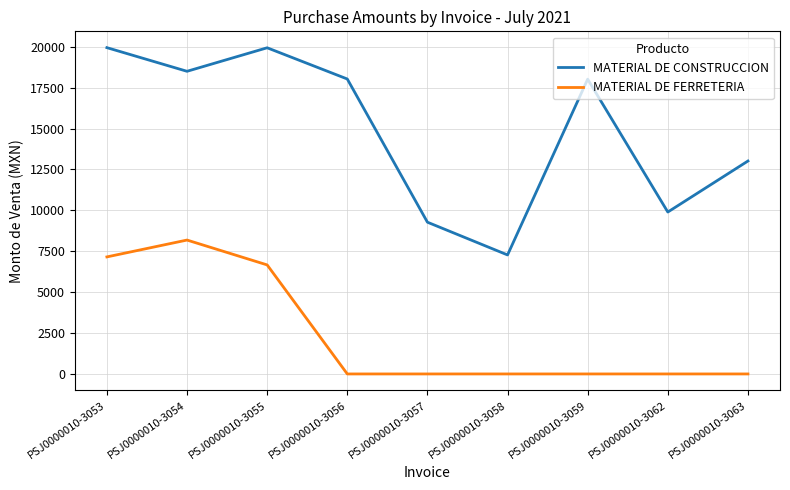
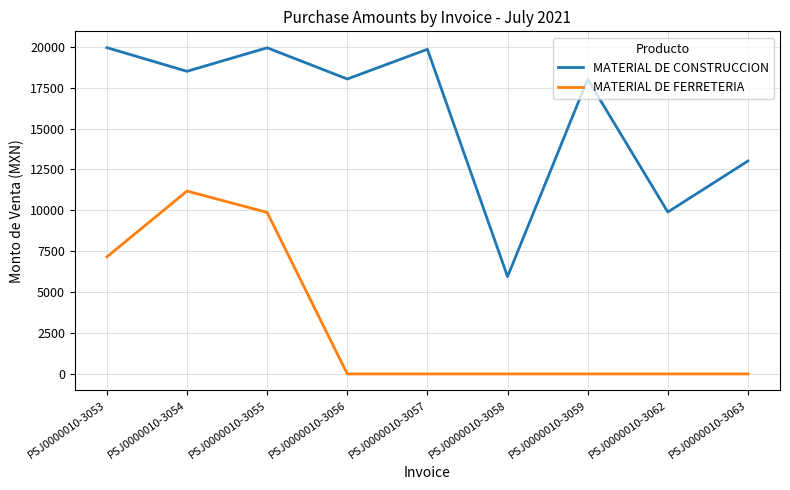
  {
    "MATERIAL DE CONSTRUCCION": {
      "PSJ0000010-3053": 20000,
      "PSJ0000010-3054": 18500,
      "PSJ0000010-3055": 19900,
      "PSJ0000010-3056": 18000,
-     "PSJ0000010-3057": 9300,
-     "PSJ0000010-3058": 7300,
+     "PSJ0000010-3057": 19800,
+     "PSJ0000010-3058": 6000,
      "PSJ0000010-3062": 9900,
      "PSJ0000010-3063": 13000
    },
    "MATERIAL DE FERRETERIA": {
      "PSJ0000010-3053": 7200,
-     "PSJ0000010-3054": 8200,
-     "PSJ0000010-3055": 6700,
+     "PSJ0000010-3054": 11200,
+     "PSJ0000010-3055": 9900,
      "PSJ0000010-3056": 0,
      "PSJ0000010-3057": 0,
      "PSJ0000010-3058": 0,
      "PSJ0000010-3059": 0,
      "PSJ0000010-3062": 0,
      "PSJ0000010-3063": 0
    }
  }
